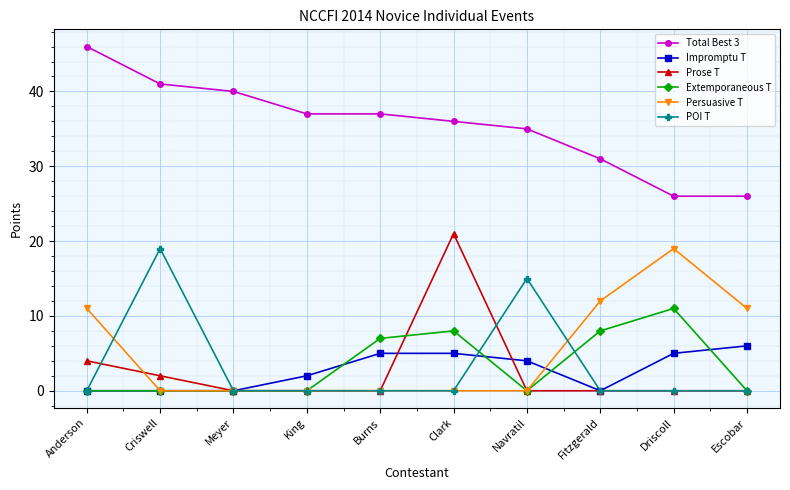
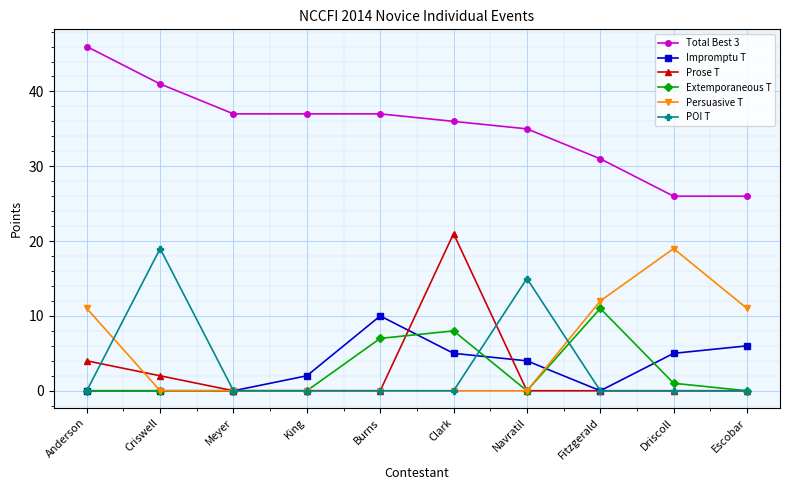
  {
    "Total Best 3": {
      "Anderson": 46,
      "Criswell": 41,
-     "Meyer": 40,
+     "Meyer": 37,
      "King": 37,
      "Burns": 37,
      "Clark": 36,
      "Navratil": 35,
      "Fitzgerald": 31,
      "Driscoll": 26,
      "Escobar": 26
    },
    "Impromptu T": {
      "King": 2,
-     "Burns": 5,
+     "Burns": 10,
      "Clark": 5,
      "Navratil": 4,
      "Driscoll": 5,
      "Escobar": 6
    },
    "Prose T": {
      "Anderson": 4,
      "Criswell": 2,
      "Clark": 21
    },
    "Extemporaneous T": {
      "Burns": 7,
      "Clark": 8,
-     "Fitzgerald": 8,
-     "Driscoll": 11
+     "Fitzgerald": 11,
+     "Driscoll": 1
    },
    "Persuasive T": {
      "Anderson": 11,
      "Fitzgerald": 12,
      "Driscoll": 19,
      "Escobar": 11
    },
    "POI T": {
      "Criswell": 19,
      "Navratil": 15
    }
  }
